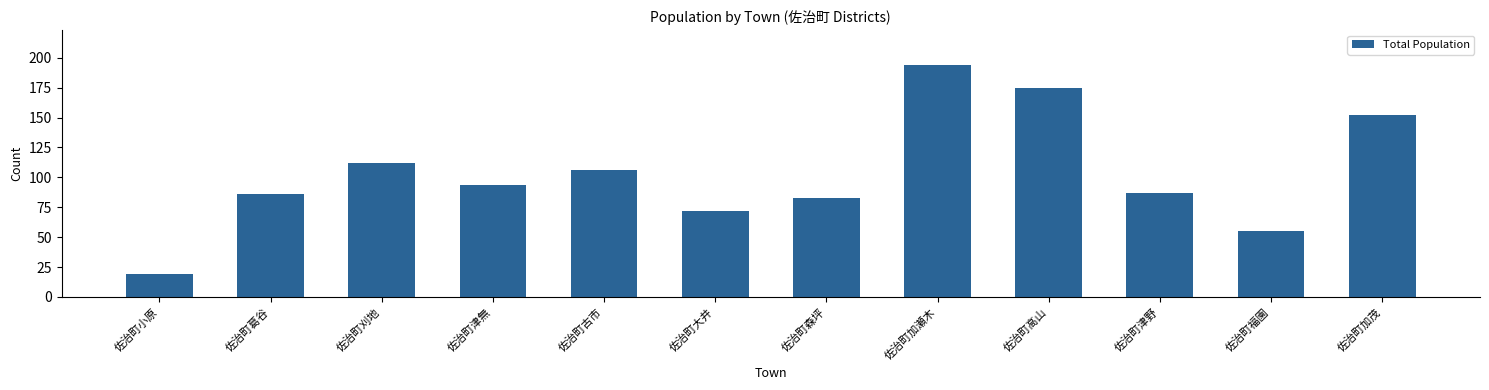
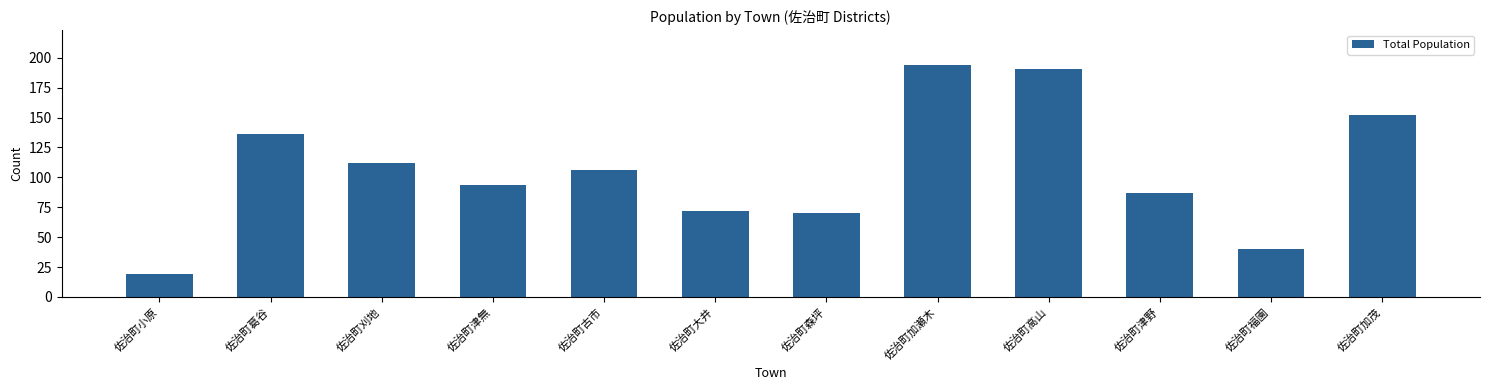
  {
    "佐治町小原": 19,
-   "佐治町葛谷": 86,
+   "佐治町葛谷": 136,
    "佐治町刈地": 112,
    "佐治町津無": 94,
    "佐治町古市": 106,
    "佐治町大井": 72,
-   "佐治町森坪": 83,
+   "佐治町森坪": 70,
    "佐治町加瀬木": 194,
-   "佐治町高山": 175,
+   "佐治町高山": 191,
    "佐治町津野": 87,
-   "佐治町福園": 55,
+   "佐治町福園": 40,
    "佐治町加茂": 152
  }
